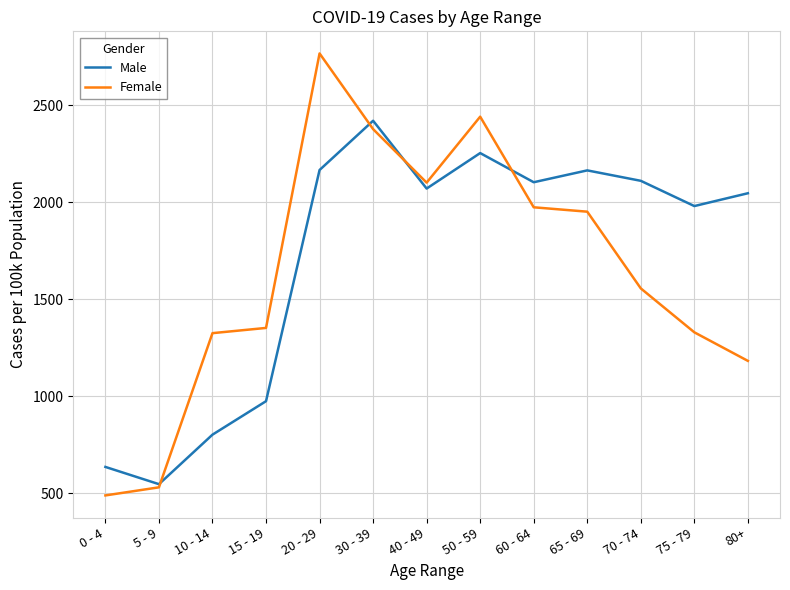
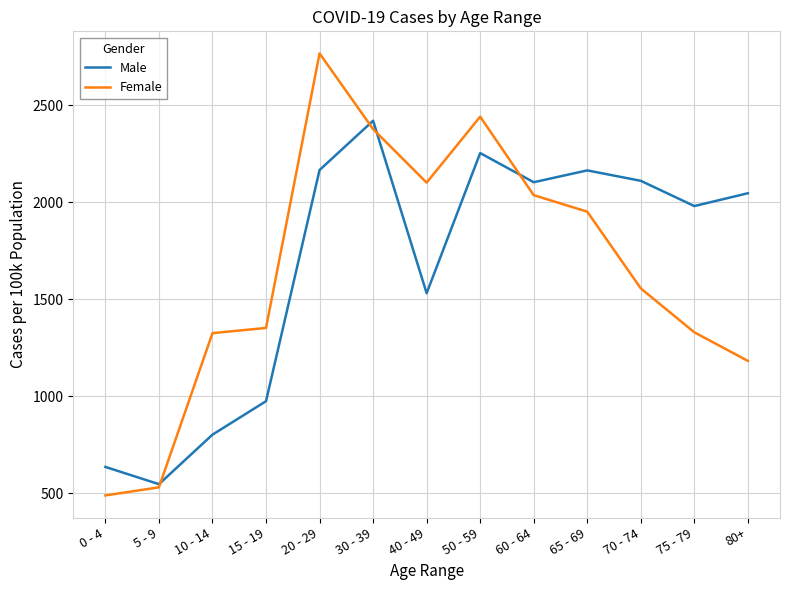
  {
    "Male": {
      "0 - 4": 640,
      "5 - 9": 550,
      "10 - 14": 800,
      "15 - 19": 970,
      "20 - 29": 2170,
      "30 - 39": 2420,
-     "40 - 49": 2070,
+     "40 - 49": 1530,
      "50 - 59": 2250,
      "60 - 64": 2100,
      "65 - 69": 2160,
      "70 - 74": 2110,
      "75 - 79": 1980,
      "80+": 2050
    },
    "Female": {
      "0 - 4": 490,
      "5 - 9": 530,
      "10 - 14": 1330,
      "15 - 19": 1350,
      "20 - 29": 2770,
      "30 - 39": 2380,
      "40 - 49": 2100,
      "50 - 59": 2440,
-     "60 - 64": 1970,
+     "60 - 64": 2040,
      "65 - 69": 1950,
      "70 - 74": 1560,
      "75 - 79": 1330,
      "80+": 1180
    }
  }
